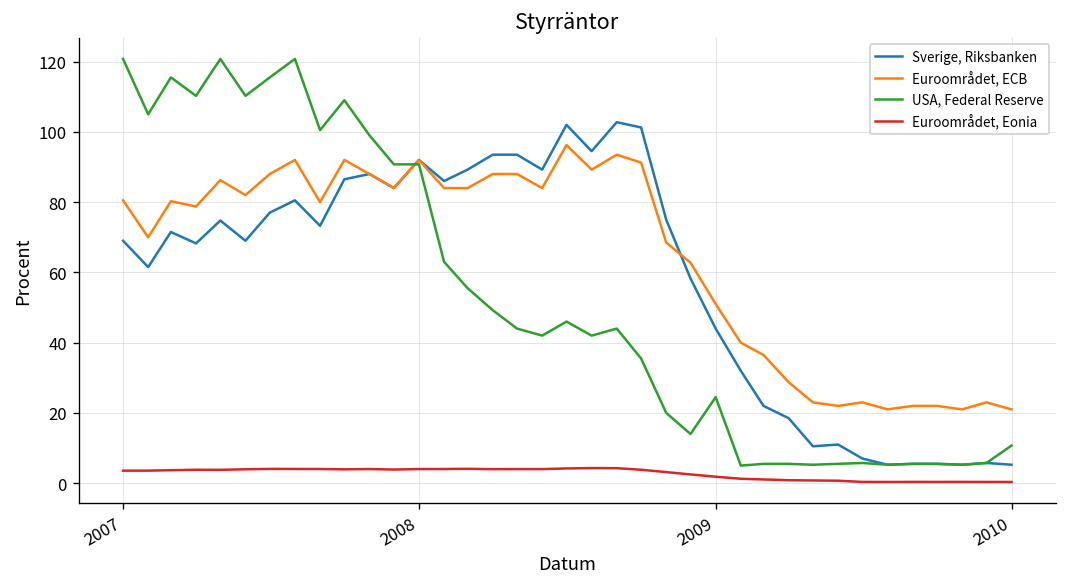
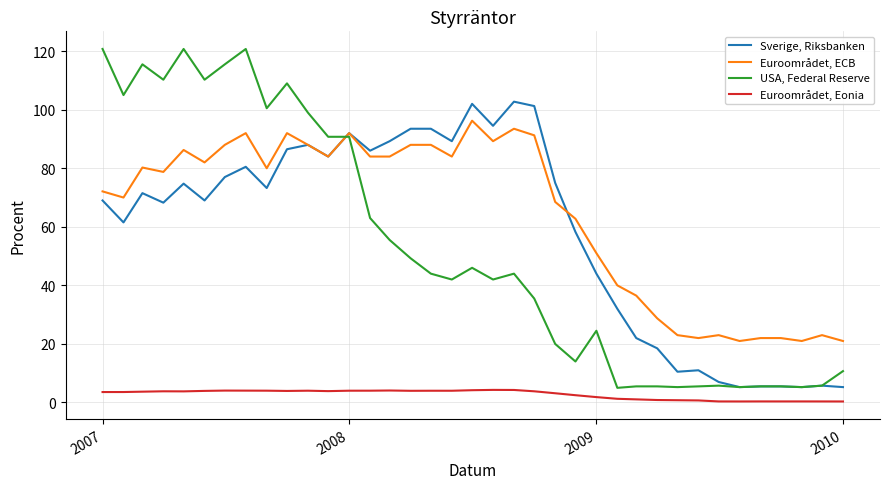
  {
    "Sverige, Riksbanken": {
      "2007": 69,
      "2009": 44,
      "2010": 5
    },
    "Euroområdet, ECB": {
-     "2007": 81,
+     "2007": 72,
      "2009": 51,
      "2010": 21
    },
    "USA, Federal Reserve": {
      "2007": 121,
      "2008": 91,
      "2009": 25,
      "2010": 11
    },
    "Euroområdet, Eonia": {
      "2007": 4,
      "2008": 4,
      "2009": 2,
      "2010": 0
    }
  }
